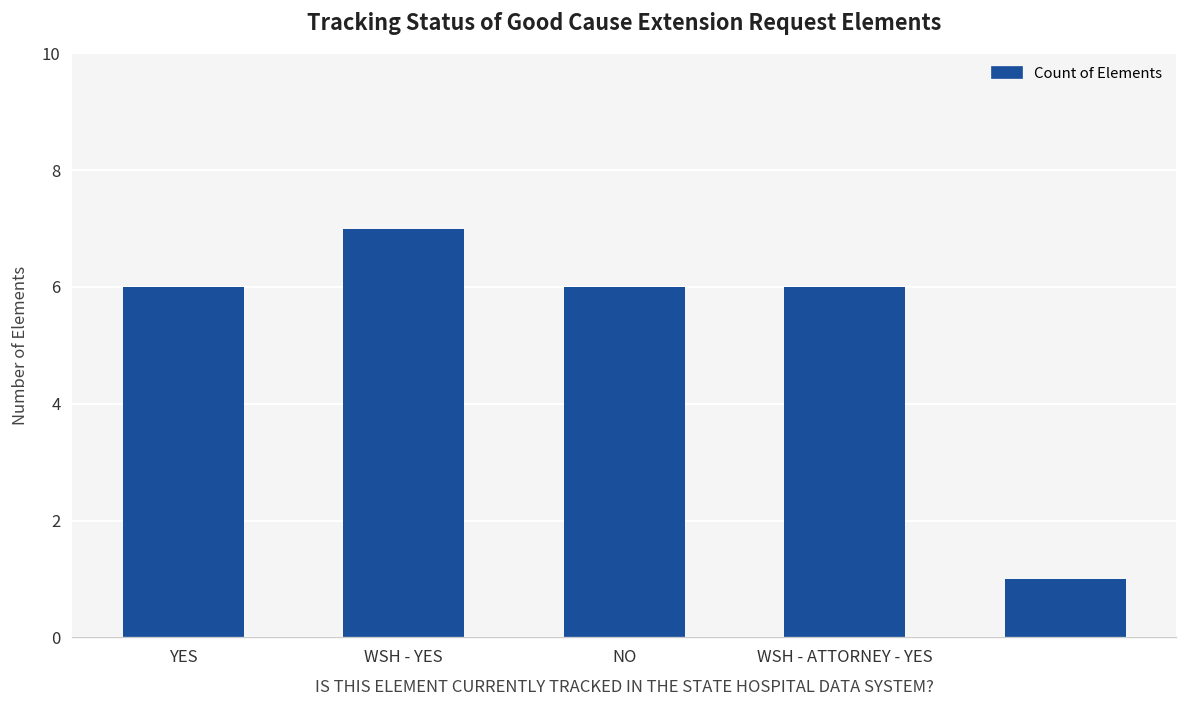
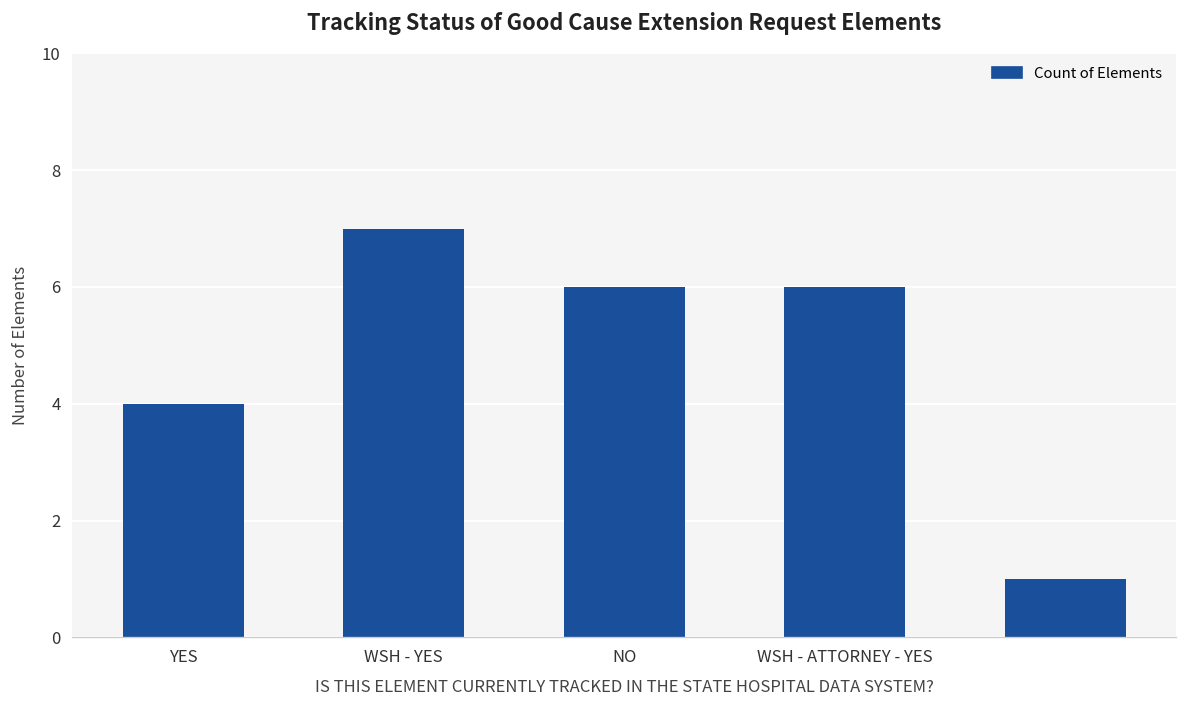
  {
-   "YES": 6,
+   "YES": 4,
    "WSH - YES": 7,
    "NO": 6,
    "WSH - ATTORNEY - YES": 6
  }
